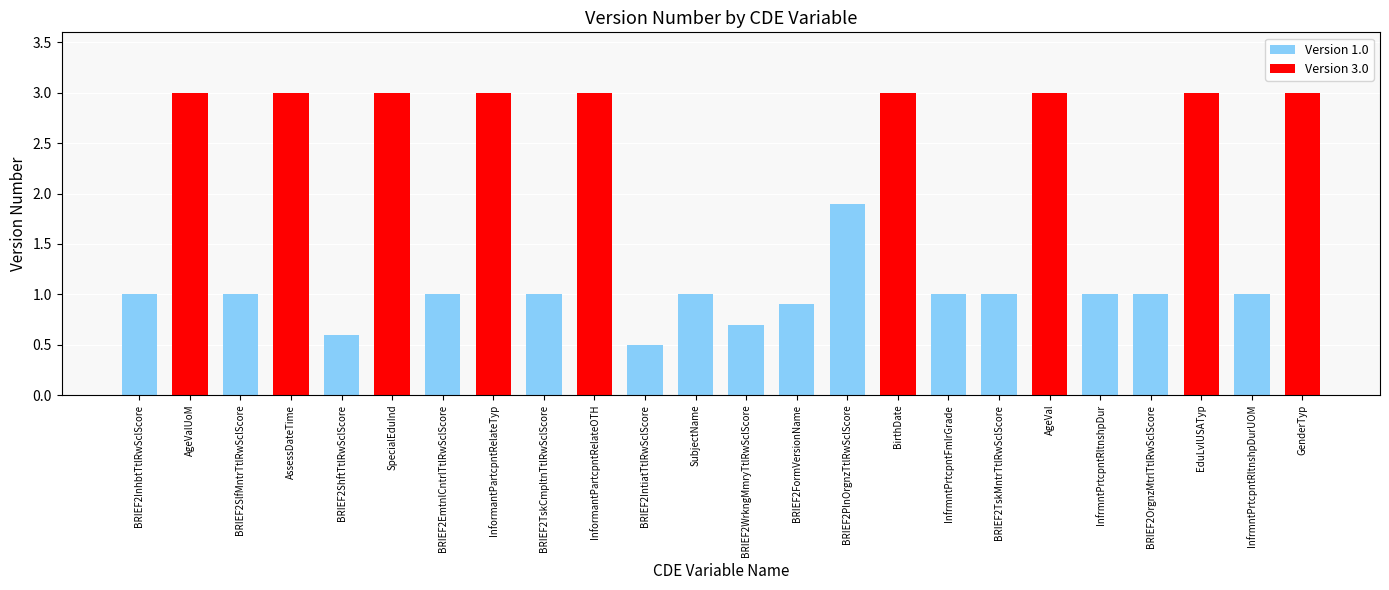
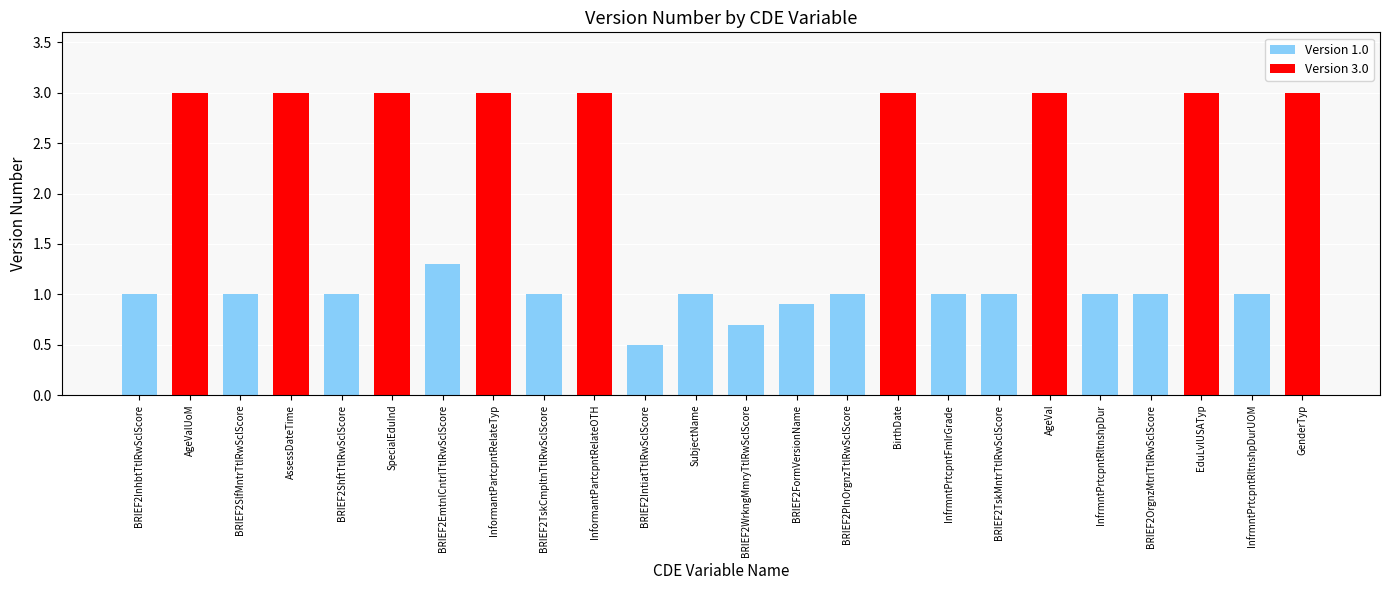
  {
    "BRIEF2InhbtTtlRwSclScore": 1.0,
    "AgeValUoM": 3.0,
    "BRIEF2SlfMntrTtlRwSclScore": 1.0,
    "AssessDateTime": 3.0,
-   "BRIEF2ShftTtlRwSclScore": 0.6,
+   "BRIEF2ShftTtlRwSclScore": 1.0,
    "SpecialEduInd": 3.0,
-   "BRIEF2EmtnlCntrlTtlRwSclScore": 1.0,
+   "BRIEF2EmtnlCntrlTtlRwSclScore": 1.3,
    "InformantPartcpntRelateTyp": 3.0,
    "BRIEF2TskCmpltnTtlRwSclScore": 1.0,
    "InformantPartcpntRelateOTH": 3.0,
    "BRIEF2IntiatTtlRwSclScore": 0.5,
    "SubjectName": 1.0,
    "BRIEF2WrkngMmryTtlRwSclScore": 0.7,
    "BRIEF2FormVersionName": 0.9,
-   "BRIEF2PlnOrgnzTtlRwSclScore": 1.9,
+   "BRIEF2PlnOrgnzTtlRwSclScore": 1.0,
    "BirthDate": 3.0,
    "InfrmntPrtcpntFmlrGrade": 1.0,
    "BRIEF2TskMntrTtlRwSclScore": 1.0,
    "AgeVal": 3.0,
    "InfrmntPrtcpntRltnshpDur": 1.0,
    "BRIEF2OrgnzMtrlTtlRwSclScore": 1.0,
    "EduLvlUSATyp": 3.0,
    "InfrmntPrtcpntRltnshpDurUOM": 1.0,
    "GenderTyp": 3.0
  }
